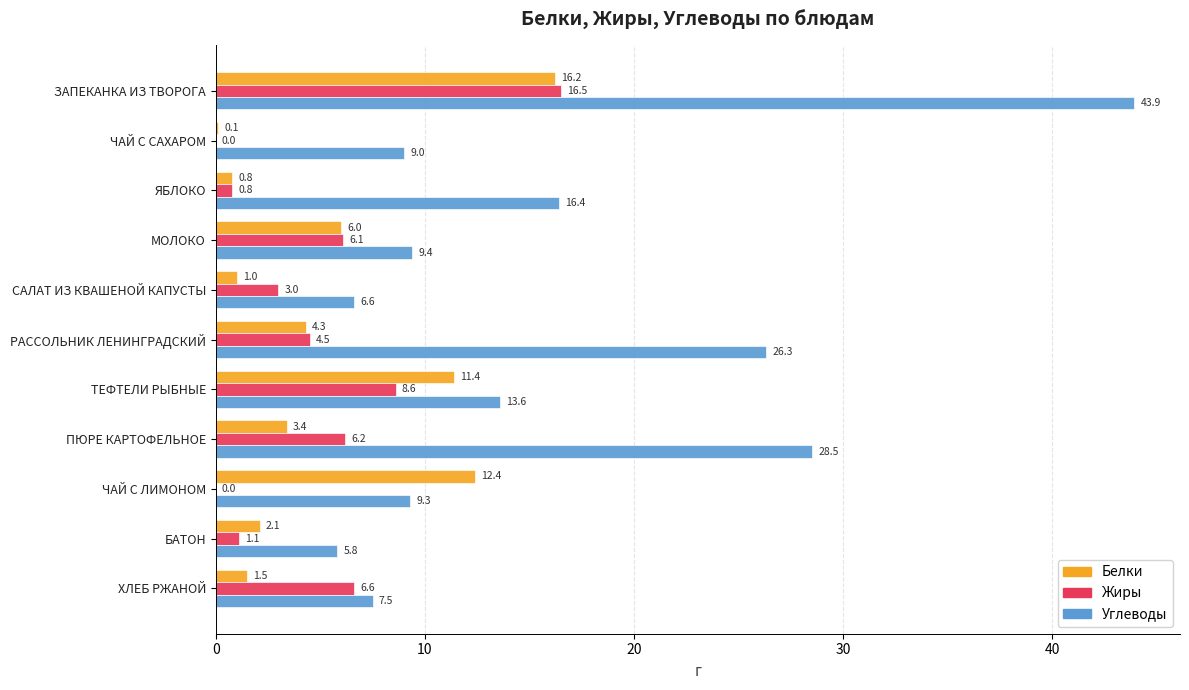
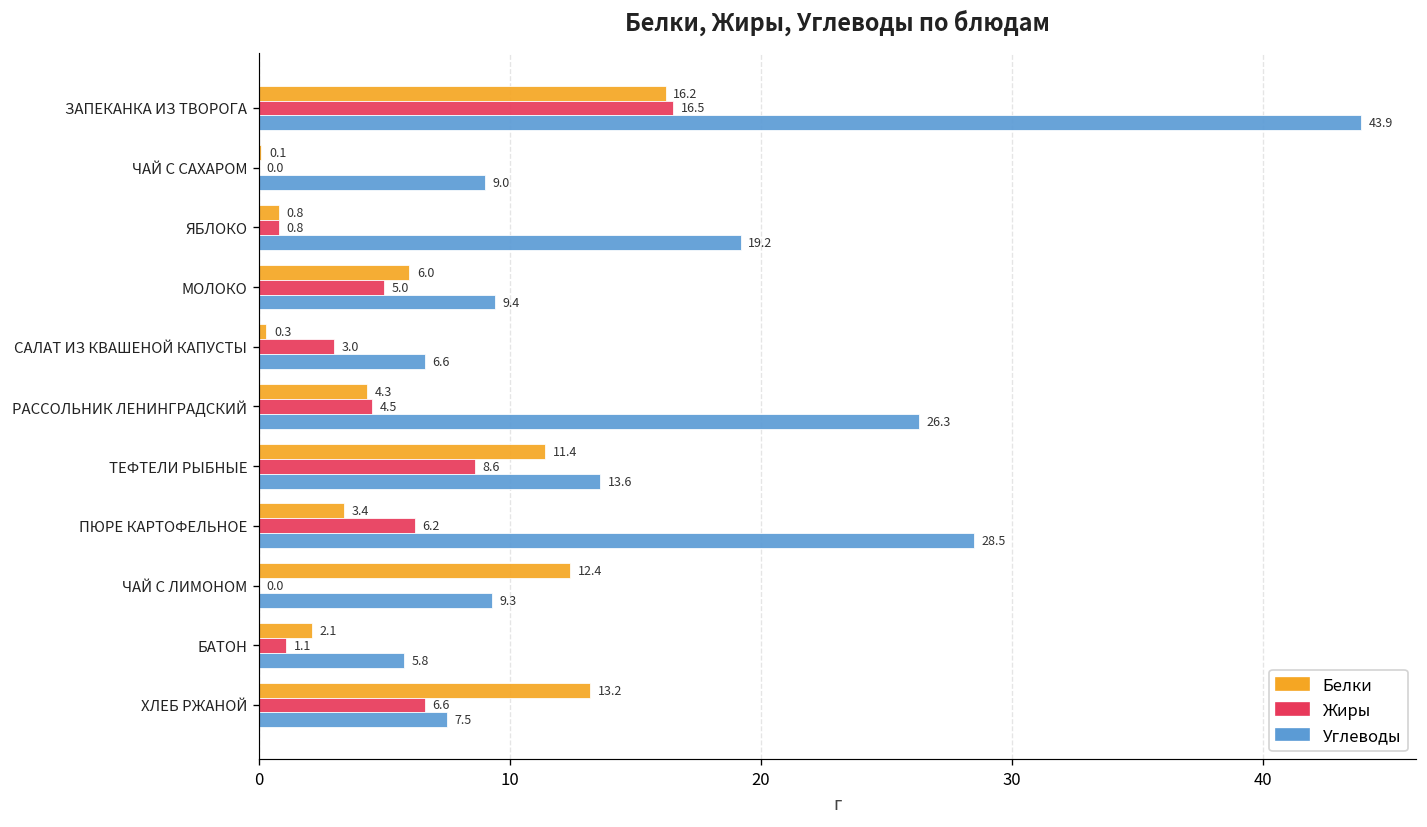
  {
    "Белки": {
      "ЗАПЕКАНКА ИЗ ТВОРОГА": 16.2,
      "ЧАЙ С САХАРОМ": 0.1,
      "ЯБЛОКО": 0.8,
      "МОЛОКО": 6.0,
-     "САЛАТ ИЗ КВАШЕНОЙ КАПУСТЫ": 1.0,
+     "САЛАТ ИЗ КВАШЕНОЙ КАПУСТЫ": 0.3,
      "РАССОЛЬНИК ЛЕНИНГРАДСКИЙ": 4.3,
      "ТЕФТЕЛИ РЫБНЫЕ": 11.4,
      "ПЮРЕ КАРТОФЕЛЬНОЕ": 3.4,
      "ЧАЙ С ЛИМОНОМ": 12.4,
      "БАТОН": 2.1,
-     "ХЛЕБ РЖАНОЙ": 1.5
+     "ХЛЕБ РЖАНОЙ": 13.2
    },
    "Жиры": {
      "ЗАПЕКАНКА ИЗ ТВОРОГА": 16.5,
      "ЧАЙ С САХАРОМ": 0.0,
      "ЯБЛОКО": 0.8,
-     "МОЛОКО": 6.1,
+     "МОЛОКО": 5.0,
      "САЛАТ ИЗ КВАШЕНОЙ КАПУСТЫ": 3.0,
      "РАССОЛЬНИК ЛЕНИНГРАДСКИЙ": 4.5,
      "ТЕФТЕЛИ РЫБНЫЕ": 8.6,
      "ПЮРЕ КАРТОФЕЛЬНОЕ": 6.2,
      "ЧАЙ С ЛИМОНОМ": 0.0,
      "БАТОН": 1.1,
      "ХЛЕБ РЖАНОЙ": 6.6
    },
    "Углеводы": {
      "ЗАПЕКАНКА ИЗ ТВОРОГА": 43.9,
      "ЧАЙ С САХАРОМ": 9.0,
-     "ЯБЛОКО": 16.4,
+     "ЯБЛОКО": 19.2,
      "МОЛОКО": 9.4,
      "САЛАТ ИЗ КВАШЕНОЙ КАПУСТЫ": 6.6,
      "РАССОЛЬНИК ЛЕНИНГРАДСКИЙ": 26.3,
      "ТЕФТЕЛИ РЫБНЫЕ": 13.6,
      "ПЮРЕ КАРТОФЕЛЬНОЕ": 28.5,
      "ЧАЙ С ЛИМОНОМ": 9.3,
      "БАТОН": 5.8,
      "ХЛЕБ РЖАНОЙ": 7.5
    }
  }
